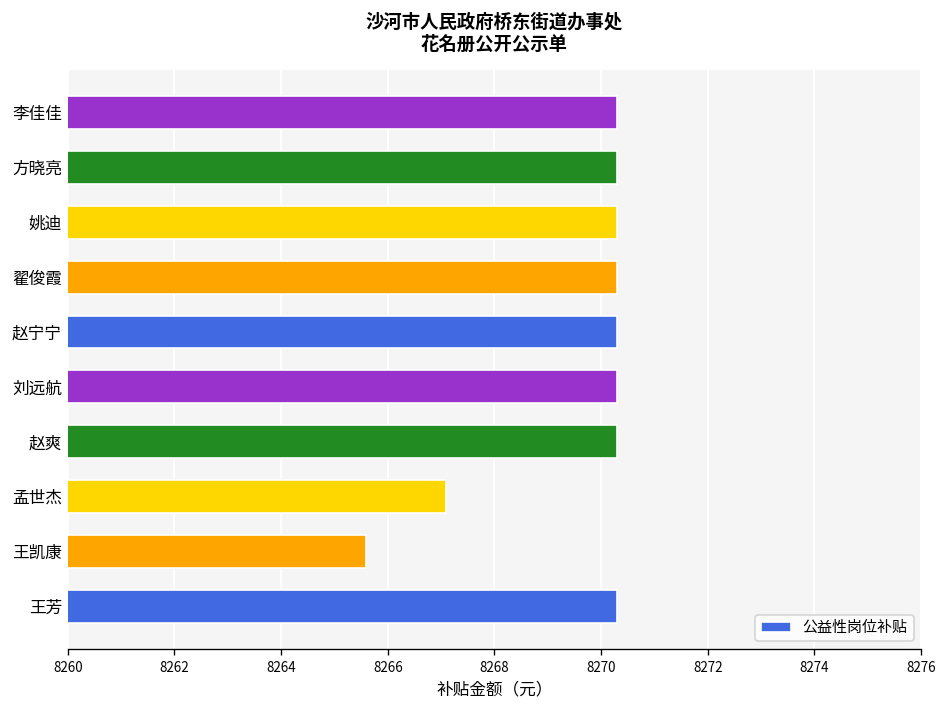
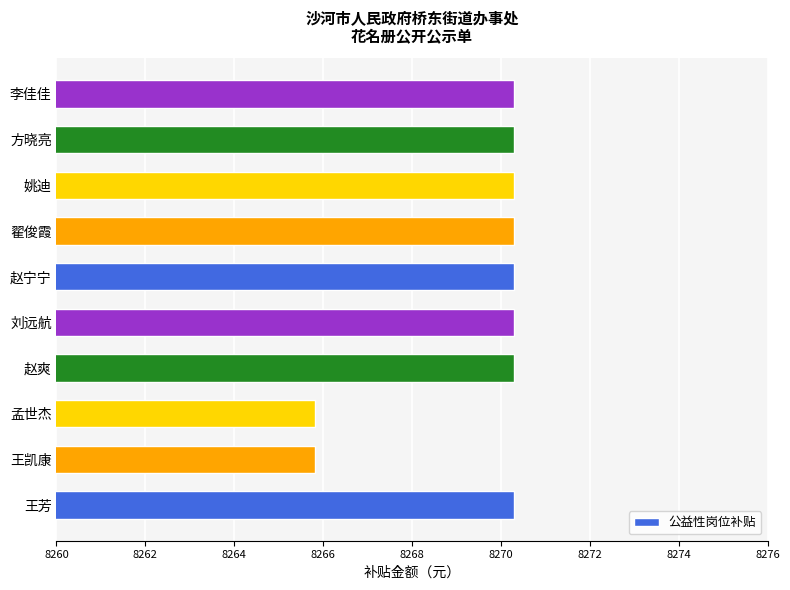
  {
    "李佳佳": 8270.3,
    "方晓亮": 8270.3,
    "姚迪": 8270.3,
    "翟俊霞": 8270.3,
    "赵宁宁": 8270.3,
    "刘远航": 8270.3,
    "赵爽": 8270.3,
-   "孟世杰": 8267.1,
-   "王凯康": 8265.6,
+   "孟世杰": 8265.8,
+   "王凯康": 8265.8,
    "王芳": 8270.3
  }
